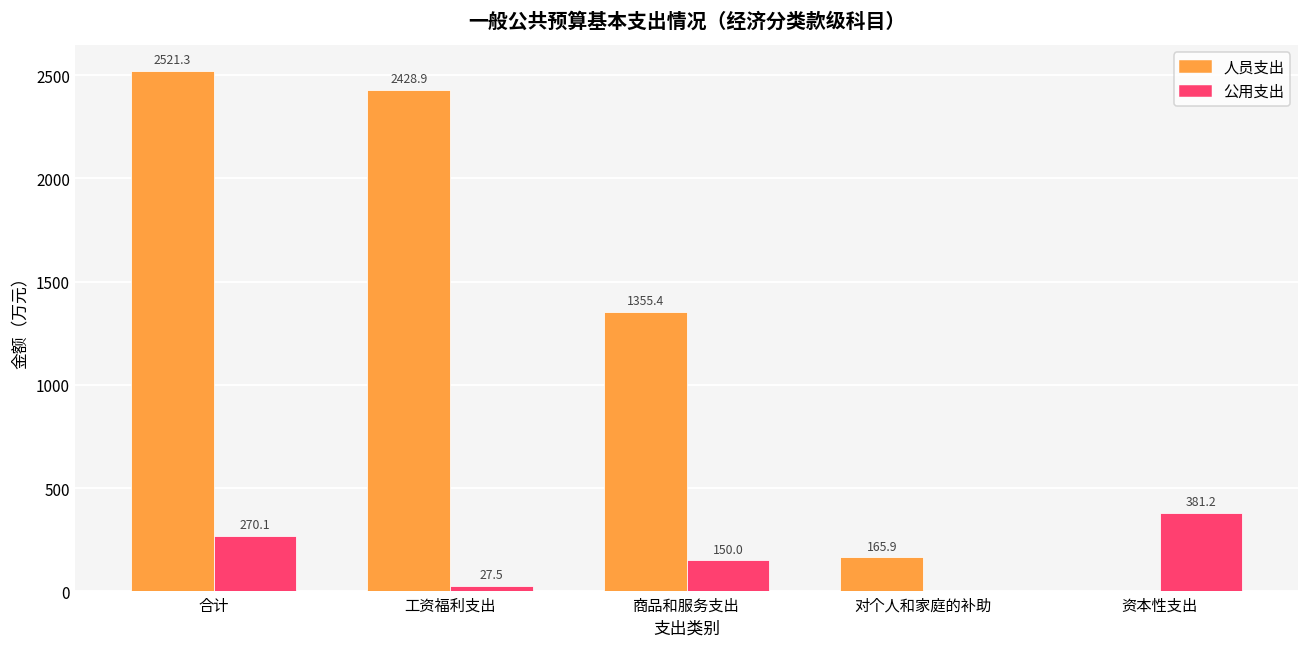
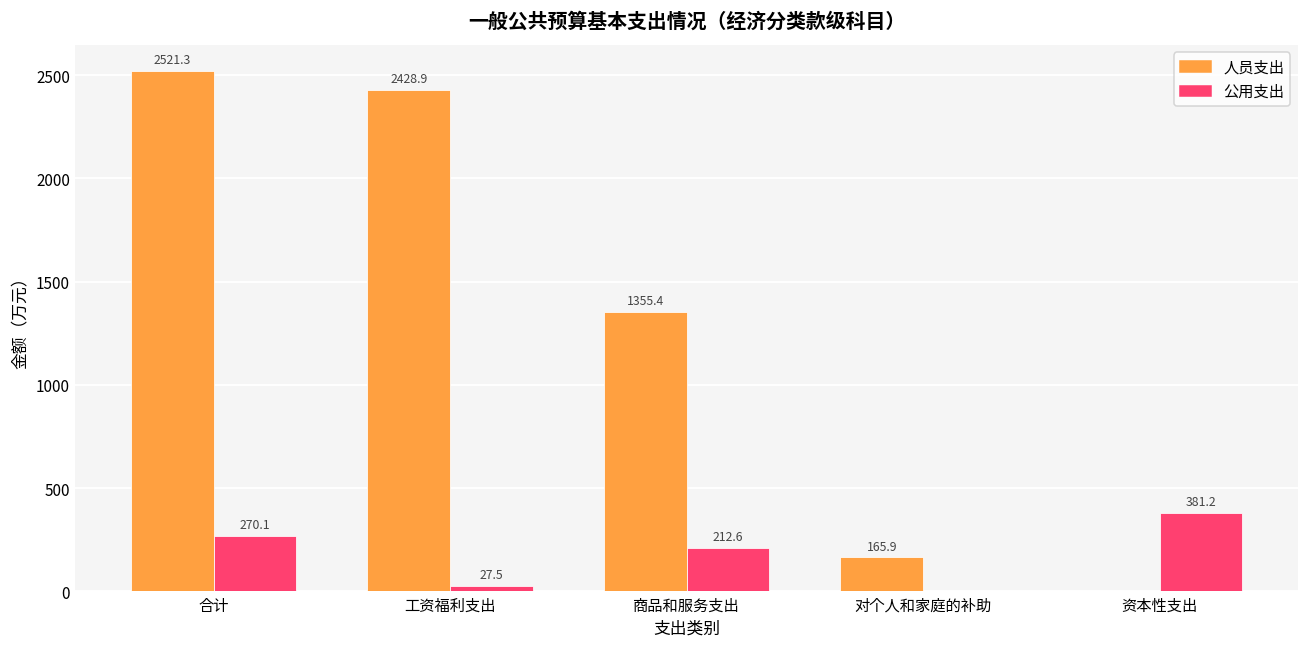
  {
    "人员支出": {
      "合计": 2521.3,
      "工资福利支出": 2428.9,
      "商品和服务支出": 1355.4,
      "对个人和家庭的补助": 165.9
    },
    "公用支出": {
      "合计": 270.1,
      "工资福利支出": 27.5,
-     "商品和服务支出": 150.0,
+     "商品和服务支出": 212.6,
      "资本性支出": 381.2
    }
  }
